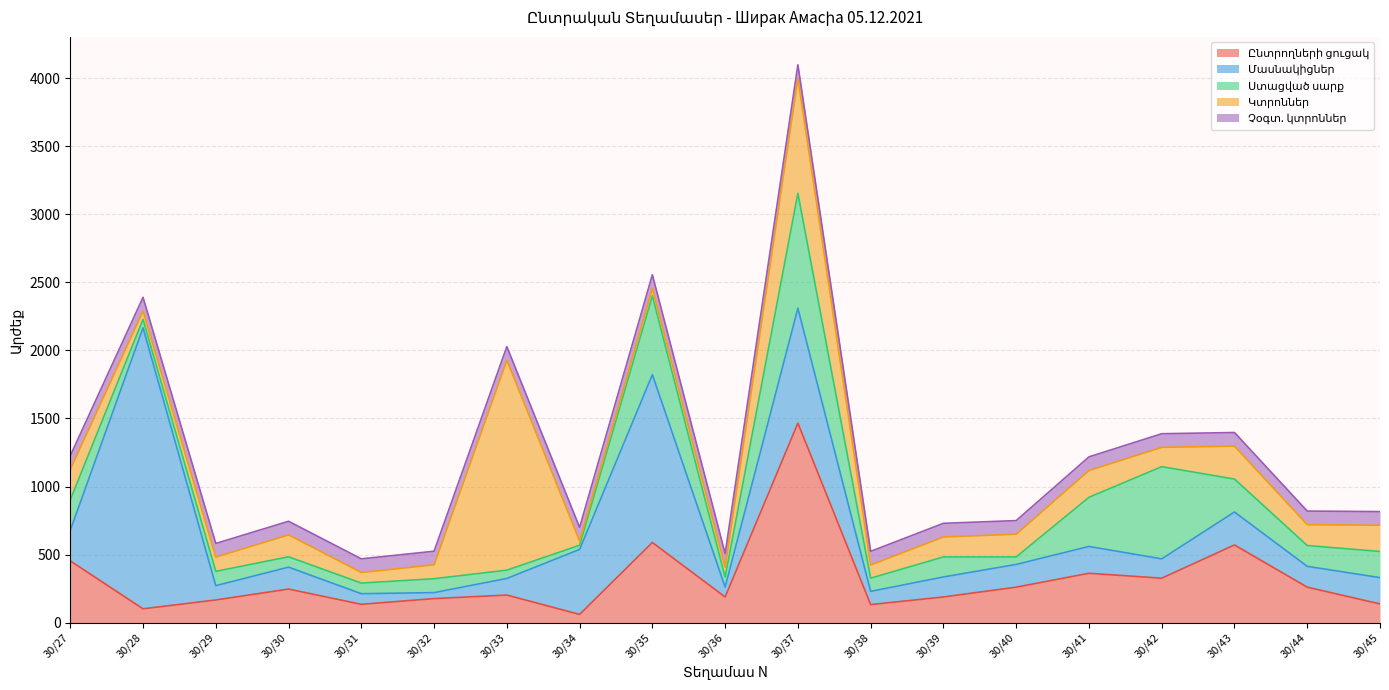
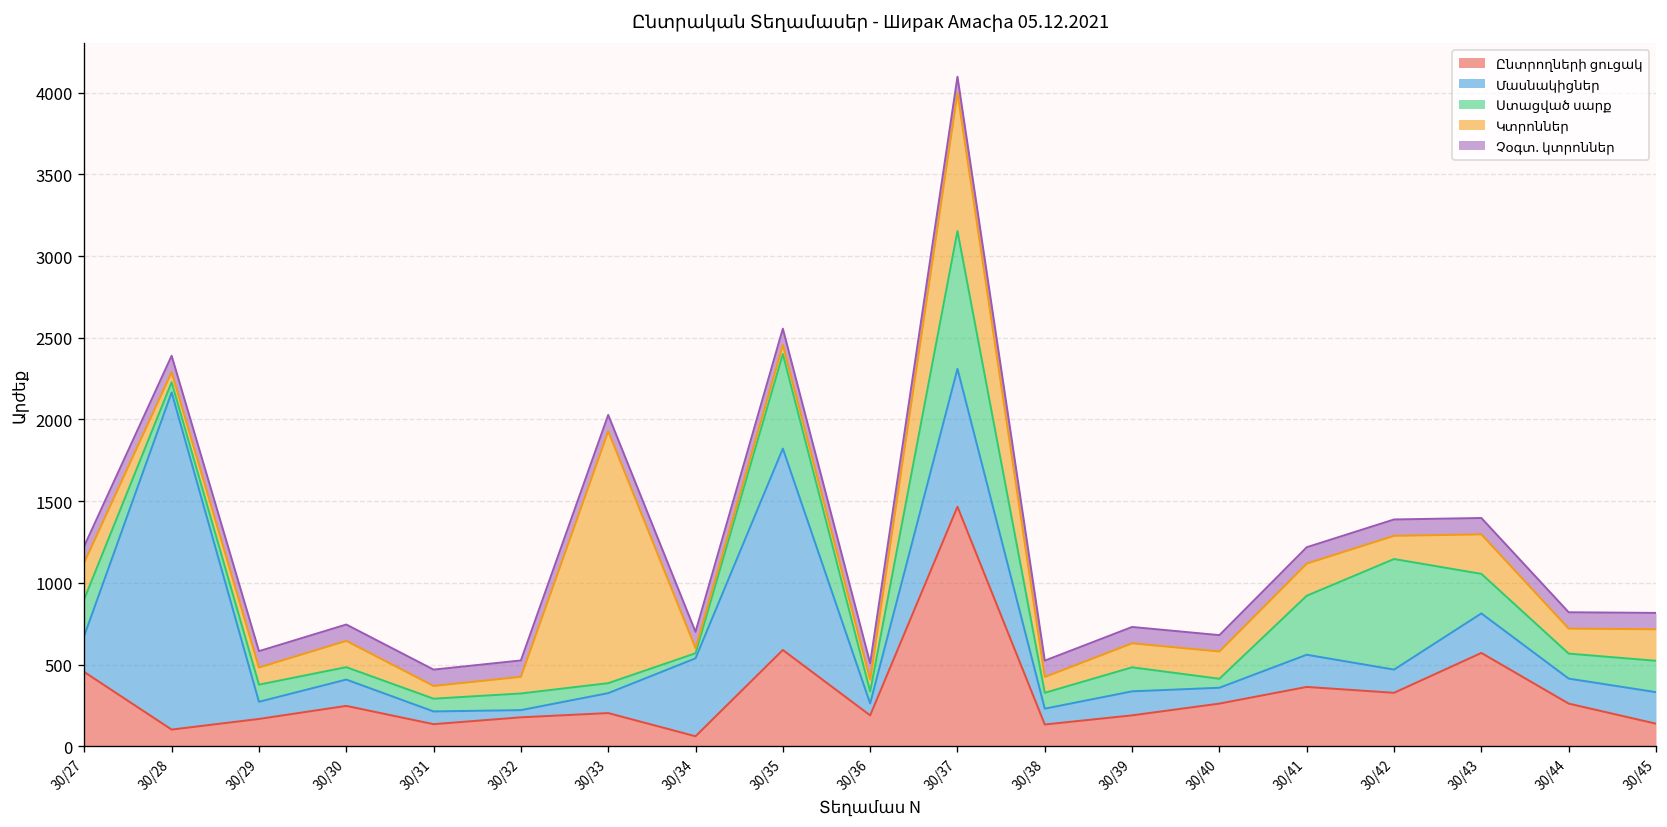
  {
    "Ընտրողների ցուցակ": {
      "30/27": 450,
      "30/28": 100,
      "30/29": 170,
      "30/30": 250,
      "30/31": 140,
      "30/32": 180,
      "30/33": 200,
      "30/34": 60,
      "30/35": 590,
      "30/36": 190,
      "30/37": 1470,
      "30/38": 130,
      "30/39": 190,
      "30/40": 260,
      "30/41": 360,
      "30/42": 330,
      "30/43": 570,
      "30/44": 260,
      "30/45": 140
    },
    "Մասնակիցներ": {
      "30/27": 220,
      "30/28": 2060,
      "30/29": 110,
      "30/30": 160,
      "30/31": 80,
      "30/32": 40,
      "30/33": 120,
      "30/34": 480,
      "30/35": 1230,
      "30/36": 70,
      "30/37": 840,
      "30/38": 100,
      "30/39": 150,
-     "30/40": 170,
+     "30/40": 100,
      "30/41": 200,
      "30/42": 140,
      "30/43": 240,
      "30/44": 150,
      "30/45": 190
    },
    "Ստացված սարք": {
      "30/27": 220,
      "30/28": 60,
      "30/29": 110,
      "30/30": 80,
      "30/31": 80,
      "30/32": 100,
      "30/33": 60,
      "30/34": 30,
      "30/35": 580,
      "30/36": 70,
      "30/37": 840,
      "30/38": 100,
      "30/39": 150,
      "30/40": 60,
      "30/41": 360,
      "30/42": 680,
      "30/43": 240,
      "30/44": 150,
      "30/45": 190
    },
    "Կտրոններ": {
      "30/27": 220,
      "30/28": 60,
      "30/29": 110,
      "30/30": 160,
      "30/31": 80,
      "30/32": 100,
      "30/33": 1540,
      "30/34": 30,
      "30/35": 60,
      "30/36": 70,
      "30/37": 840,
      "30/38": 100,
      "30/39": 150,
      "30/40": 170,
      "30/41": 200,
      "30/42": 140,
      "30/43": 240,
      "30/44": 150,
      "30/45": 190
    },
    "Չօգտ. կտրոններ": {
      "30/27": 100,
      "30/28": 100,
      "30/29": 100,
      "30/30": 100,
      "30/31": 100,
      "30/32": 100,
      "30/33": 100,
      "30/34": 100,
      "30/35": 100,
      "30/36": 100,
      "30/37": 100,
      "30/38": 100,
      "30/39": 100,
      "30/40": 100,
      "30/41": 100,
      "30/42": 100,
      "30/43": 100,
      "30/44": 100,
      "30/45": 100
    }
  }
